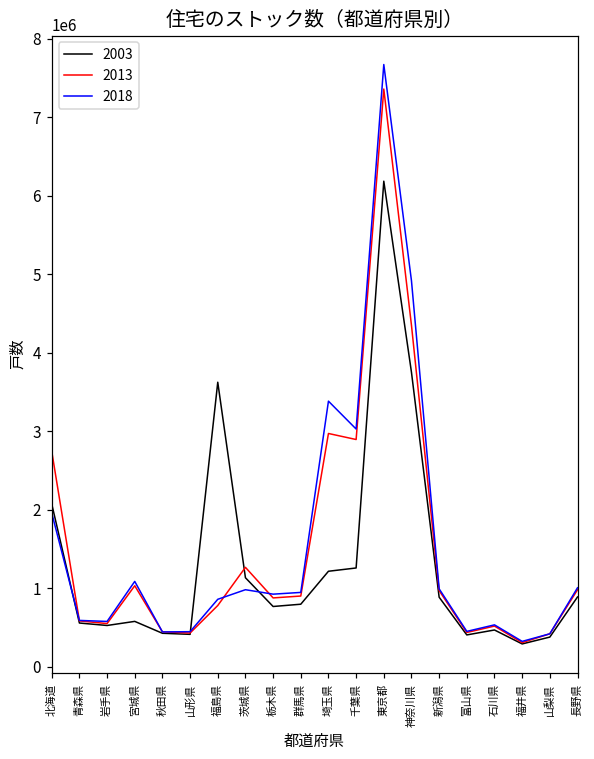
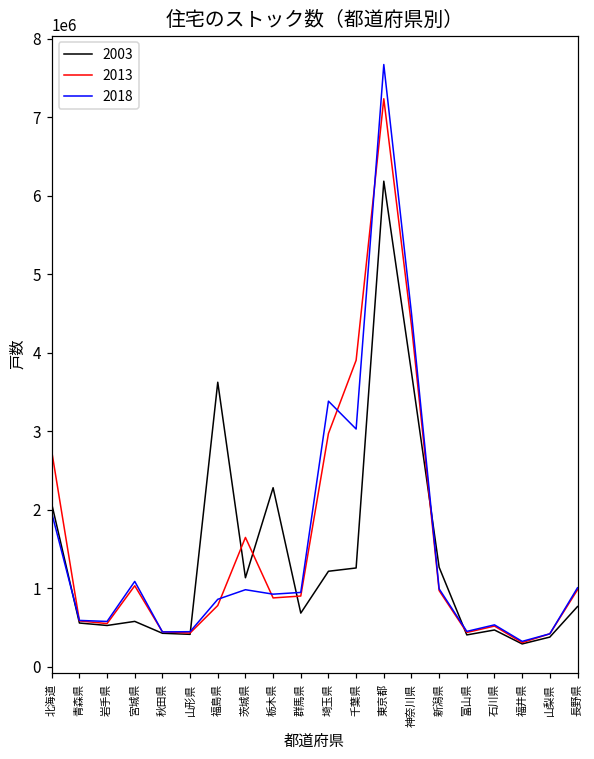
  {
    "2003": {
      "北海道": 2100000,
      "宮城県": 600000,
      "福島県": 3600000,
      "茨城県": 1100000,
-     "栃木県": 800000,
-     "群馬県": 800000,
+     "栃木県": 2300000,
+     "群馬県": 700000,
      "埼玉県": 1200000,
      "千葉県": 1300000,
      "東京都": 6200000,
      "神奈川県": 3800000,
-     "新潟県": 900000,
+     "新潟県": 1300000,
      "石川県": 500000,
      "山梨県": 400000,
-     "長野県": 900000
+     "長野県": 800000
    },
    "2013": {
      "北海道": 2700000,
      "宮城県": 1000000,
      "福島県": 800000,
-     "茨城県": 1300000,
+     "茨城県": 1600000,
      "栃木県": 900000,
      "群馬県": 900000,
      "埼玉県": 3000000,
-     "千葉県": 2900000,
-     "東京都": 7400000,
+     "千葉県": 3900000,
+     "東京都": 7200000,
      "神奈川県": 4400000
    },
    "2018": {
      "北海道": 2000000,
      "宮城県": 1100000,
      "福島県": 900000,
      "茨城県": 1000000,
      "栃木県": 900000,
      "群馬県": 900000,
      "埼玉県": 3400000,
      "千葉県": 3000000,
      "東京都": 7700000,
-     "神奈川県": 4900000
+     "神奈川県": 4500000
    }
  }
